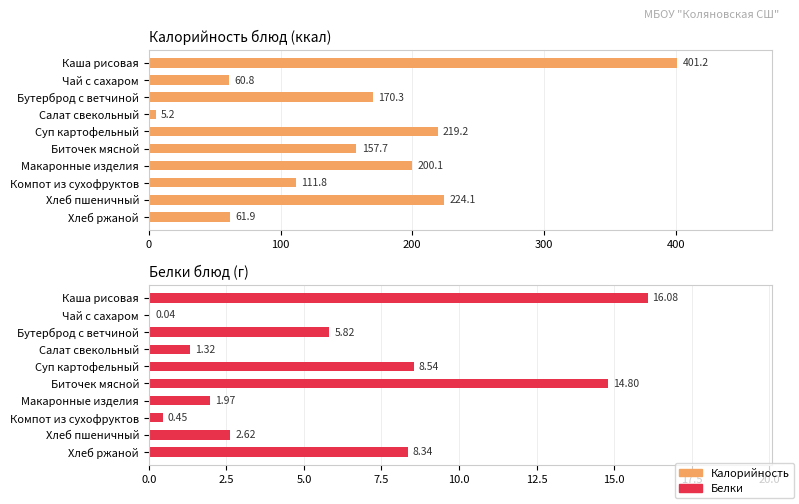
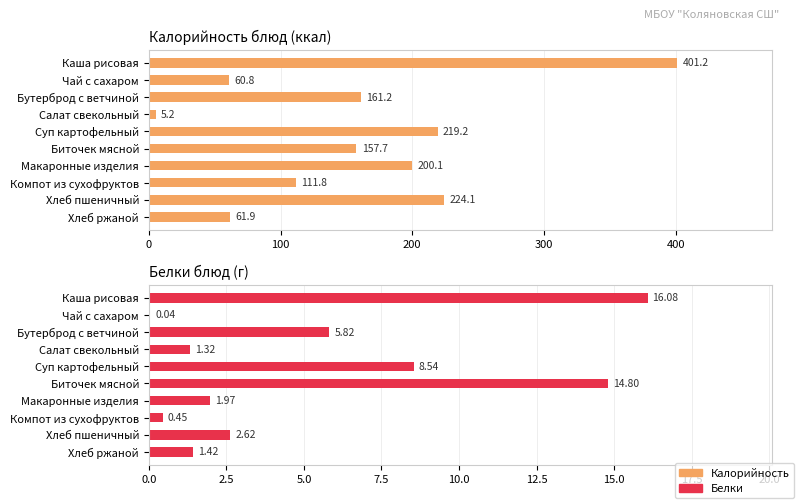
  {
    "Калорийность блюд (ккал)": {
      "Каша рисовая": 401.2,
      "Чай с сахаром": 60.8,
-     "Бутерброд с ветчиной": 170.3,
+     "Бутерброд с ветчиной": 161.2,
      "Салат свекольный": 5.2,
      "Суп картофельный": 219.2,
      "Биточек мясной": 157.7,
      "Макаронные изделия": 200.1,
      "Компот из сухофруктов": 111.8,
      "Хлеб пшеничный": 224.1,
      "Хлеб ржаной": 61.9
    },
    "Белки блюд (г)": {
      "Каша рисовая": 16.08,
      "Чай с сахаром": 0.04,
      "Бутерброд с ветчиной": 5.82,
      "Салат свекольный": 1.32,
      "Суп картофельный": 8.54,
      "Биточек мясной": 14.80,
      "Макаронные изделия": 1.97,
      "Компот из сухофруктов": 0.45,
      "Хлеб пшеничный": 2.62,
-     "Хлеб ржаной": 8.34
+     "Хлеб ржаной": 1.42
    }
  }
